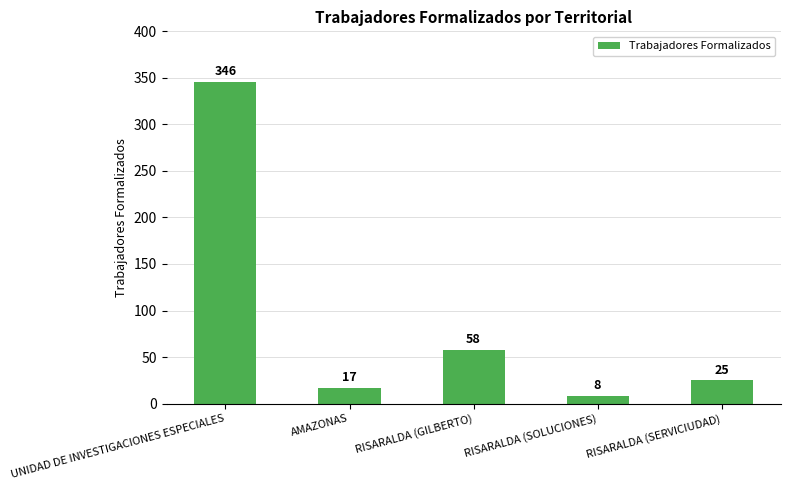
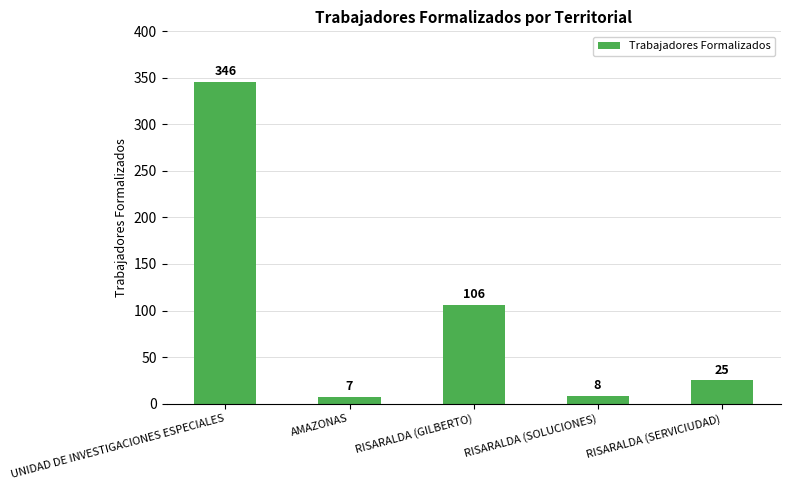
  {
    "UNIDAD DE INVESTIGACIONES ESPECIALES": 346,
-   "AMAZONAS": 17,
-   "RISARALDA (GILBERTO)": 58,
+   "AMAZONAS": 7,
+   "RISARALDA (GILBERTO)": 106,
    "RISARALDA (SOLUCIONES)": 8,
    "RISARALDA (SERVICIUDAD)": 25
  }
